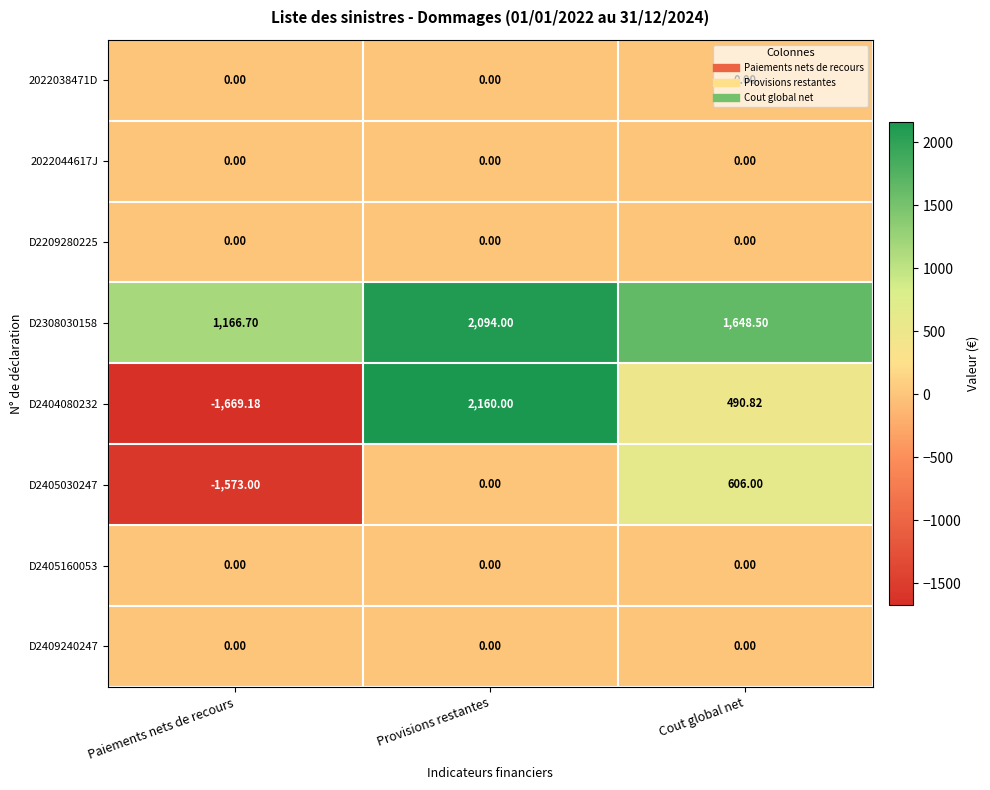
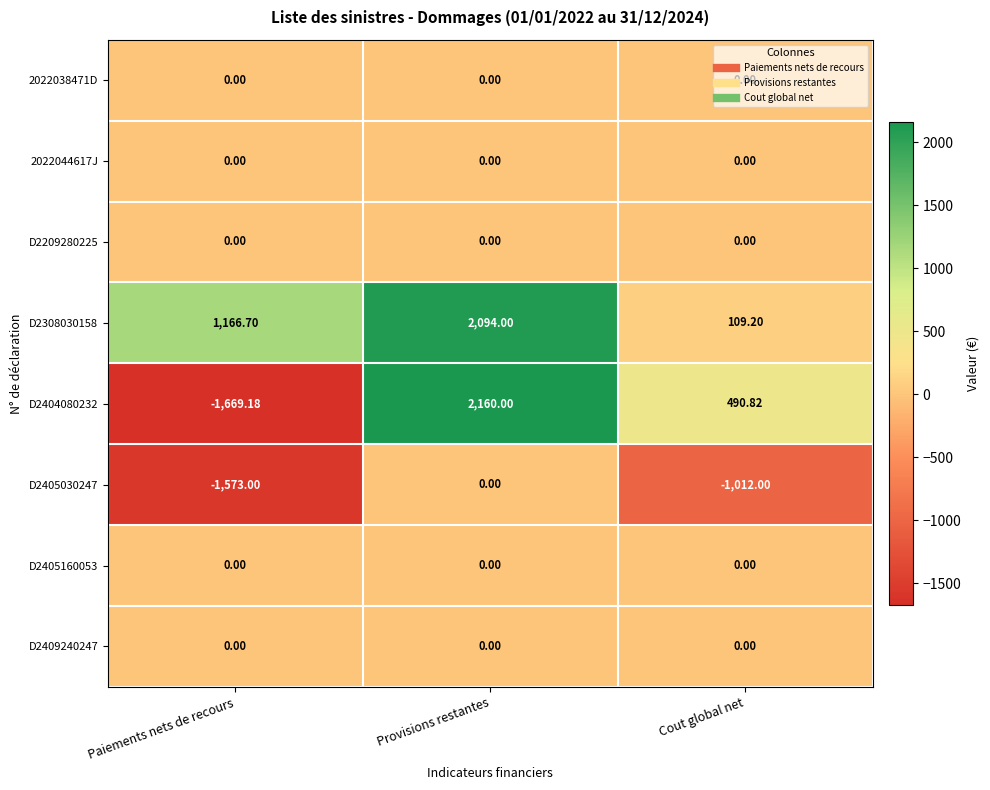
  {
    "2022038471D": {
      "Paiements nets de recours": "0.00",
      "Provisions restantes": "0.00"
    },
    "2022044617J": {
      "Paiements nets de recours": "0.00",
      "Provisions restantes": "0.00",
      "Cout global net": "0.00"
    },
    "D2209280225": {
      "Paiements nets de recours": "0.00",
      "Provisions restantes": "0.00",
      "Cout global net": "0.00"
    },
    "D2308030158": {
      "Paiements nets de recours": "1,166.70",
      "Provisions restantes": "2,094.00",
-     "Cout global net": "1,648.50"
+     "Cout global net": "109.20"
    },
    "D2404080232": {
      "Paiements nets de recours": "-1,669.18",
      "Provisions restantes": "2,160.00",
      "Cout global net": "490.82"
    },
    "D2405030247": {
      "Paiements nets de recours": "-1,573.00",
      "Provisions restantes": "0.00",
-     "Cout global net": "606.00"
+     "Cout global net": "-1,012.00"
    },
    "D2405160053": {
      "Paiements nets de recours": "0.00",
      "Provisions restantes": "0.00",
      "Cout global net": "0.00"
    },
    "D2409240247": {
      "Paiements nets de recours": "0.00",
      "Provisions restantes": "0.00",
      "Cout global net": "0.00"
    }
  }
